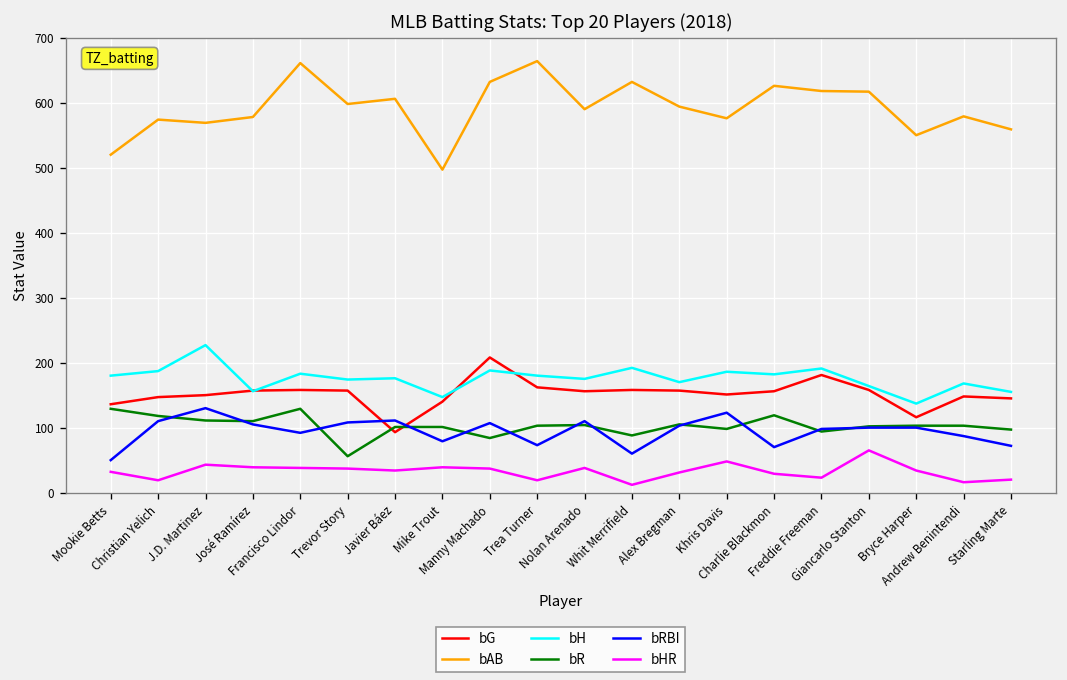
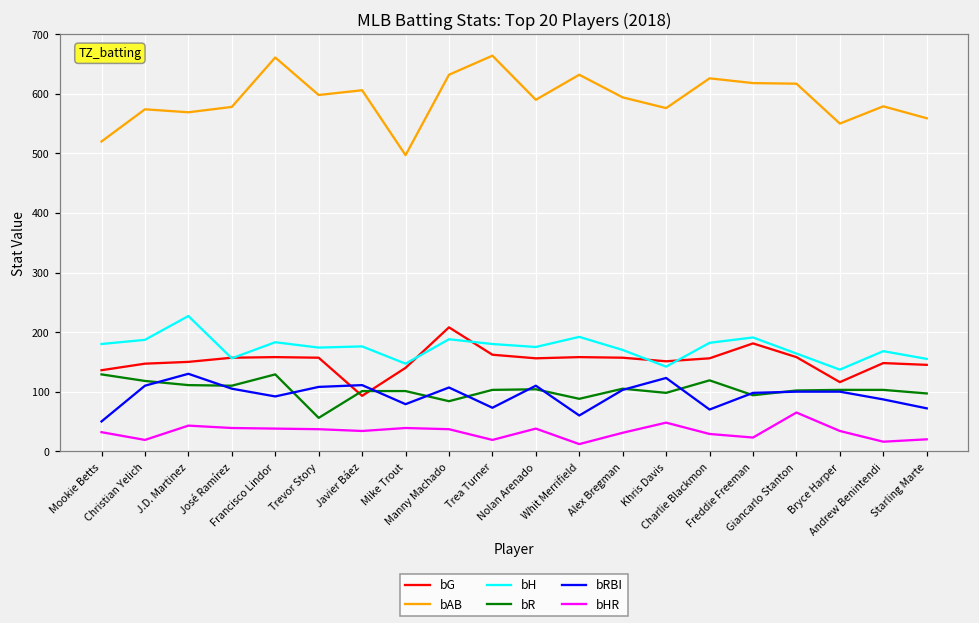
  {
    "bG": {
      "Mookie Betts": 140,
      "Christian Yelich": 150,
      "J.D. Martinez": 150,
      "Francisco Lindor": 160,
      "Trevor Story": 160,
      "Javier Báez": 90,
      "Mike Trout": 140,
      "Manny Machado": 210,
      "Trea Turner": 160,
      "Nolan Arenado": 160,
      "Whit Merrifield": 160,
      "Alex Bregman": 160,
      "Khris Davis": 150,
      "Charlie Blackmon": 160,
      "Freddie Freeman": 180,
      "Giancarlo Stanton": 160,
      "Bryce Harper": 120,
      "Andrew Benintendi": 150,
      "Starling Marte": 150
    },
    "bAB": {
      "Mookie Betts": 520,
      "Christian Yelich": 570,
      "J.D. Martinez": 570,
      "José Ramírez": 580,
      "Francisco Lindor": 660,
      "Trevor Story": 600,
      "Javier Báez": 610,
      "Mike Trout": 500,
      "Manny Machado": 630,
      "Trea Turner": 660,
      "Nolan Arenado": 590,
      "Whit Merrifield": 630,
      "Alex Bregman": 590,
      "Khris Davis": 580,
      "Charlie Blackmon": 630,
      "Freddie Freeman": 620,
      "Giancarlo Stanton": 620,
      "Bryce Harper": 550,
      "Andrew Benintendi": 580,
      "Starling Marte": 560
    },
    "bH": {
      "Mookie Betts": 180,
      "Christian Yelich": 190,
      "J.D. Martinez": 230,
      "Francisco Lindor": 180,
      "Trevor Story": 170,
      "Javier Báez": 180,
      "Mike Trout": 150,
      "Manny Machado": 190,
      "Trea Turner": 180,
      "Nolan Arenado": 180,
      "Whit Merrifield": 190,
      "Alex Bregman": 170,
-     "Khris Davis": 190,
+     "Khris Davis": 140,
      "Charlie Blackmon": 180,
      "Freddie Freeman": 190,
      "Giancarlo Stanton": 160,
      "Bryce Harper": 140,
      "Andrew Benintendi": 170,
      "Starling Marte": 160
    },
    "bR": {
      "Mookie Betts": 130,
      "Christian Yelich": 120,
      "J.D. Martinez": 110,
      "José Ramírez": 110,
      "Francisco Lindor": 130,
      "Trevor Story": 60,
      "Javier Báez": 100,
      "Mike Trout": 100,
      "Manny Machado": 80,
      "Trea Turner": 100,
      "Nolan Arenado": 100,
      "Whit Merrifield": 90,
      "Khris Davis": 100,
      "Charlie Blackmon": 120,
      "Andrew Benintendi": 100,
      "Starling Marte": 100
    },
    "bRBI": {
      "Mookie Betts": 50,
      "Christian Yelich": 110,
      "J.D. Martinez": 130,
      "José Ramírez": 110,
      "Francisco Lindor": 90,
      "Trevor Story": 110,
      "Javier Báez": 110,
      "Mike Trout": 80,
      "Manny Machado": 110,
      "Trea Turner": 70,
      "Nolan Arenado": 110,
      "Whit Merrifield": 60,
      "Khris Davis": 120,
      "Charlie Blackmon": 70,
      "Andrew Benintendi": 90,
      "Starling Marte": 70
    },
    "bHR": {
      "Mookie Betts": 30,
      "Christian Yelich": 20,
      "J.D. Martinez": 40,
      "José Ramírez": 40,
      "Francisco Lindor": 40,
      "Trevor Story": 40,
      "Javier Báez": 30,
      "Mike Trout": 40,
      "Manny Machado": 40,
      "Trea Turner": 20,
      "Nolan Arenado": 40,
      "Whit Merrifield": 10,
      "Alex Bregman": 30,
      "Khris Davis": 50,
      "Charlie Blackmon": 30,
      "Freddie Freeman": 20,
      "Giancarlo Stanton": 70,
      "Bryce Harper": 30,
      "Andrew Benintendi": 20,
      "Starling Marte": 20
    }
  }
